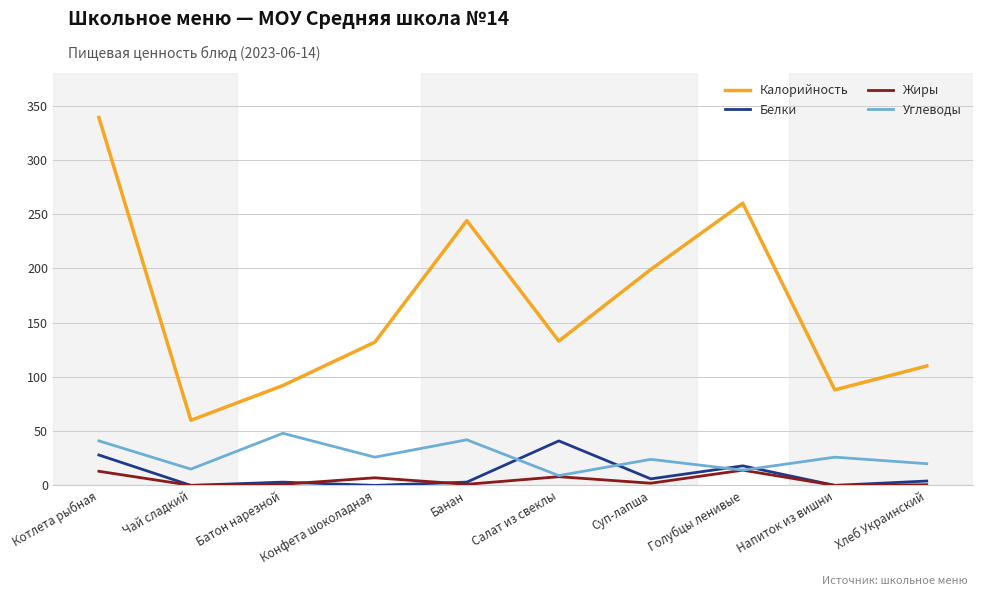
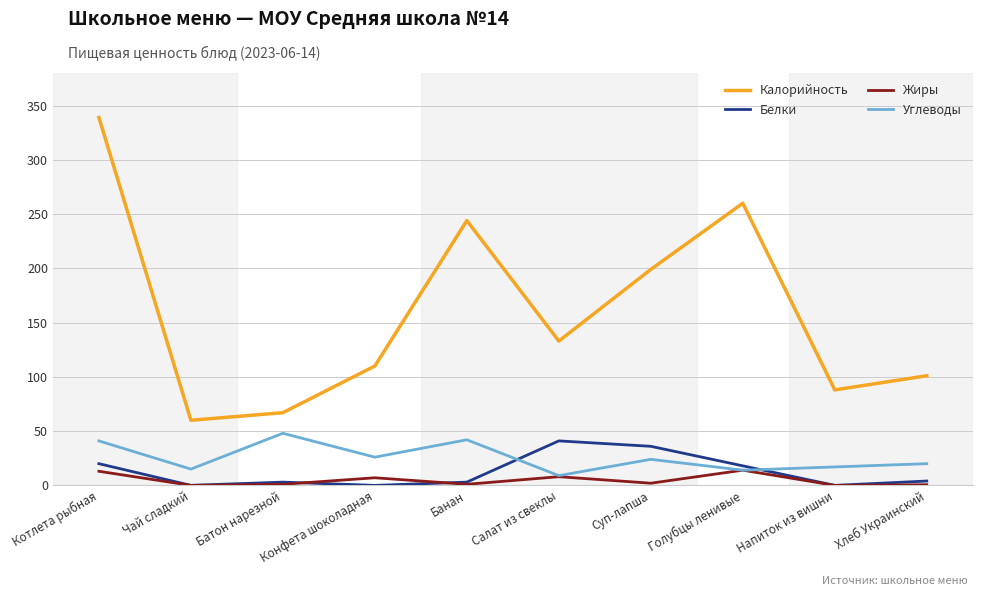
  {
    "Калорийность": {
      "Котлета рыбная": 339,
      "Чай сладкий": 60,
-     "Батон нарезной": 92,
-     "Конфета шоколадная": 132,
+     "Батон нарезной": 67,
+     "Конфета шоколадная": 110,
      "Банан": 244,
      "Салат из свеклы": 133,
      "Суп-лапша": 199,
      "Голубцы ленивые": 260,
      "Напиток из вишни": 88,
-     "Хлеб Украинский": 110
+     "Хлеб Украинский": 101
    },
    "Белки": {
-     "Котлета рыбная": 28,
+     "Котлета рыбная": 20,
      "Конфета шоколадная": 0,
      "Салат из свеклы": 41,
-     "Суп-лапша": 6,
+     "Суп-лапша": 36,
      "Голубцы ленивые": 18,
      "Хлеб Украинский": 4
    },
    "Жиры": {
      "Котлета рыбная": 13,
      "Конфета шоколадная": 7,
      "Суп-лапша": 2,
      "Хлеб Украинский": 1
    },
    "Углеводы": {
      "Котлета рыбная": 41,
      "Чай сладкий": 15,
      "Батон нарезной": 48,
      "Конфета шоколадная": 26,
      "Банан": 42,
      "Суп-лапша": 24,
-     "Напиток из вишни": 26,
+     "Напиток из вишни": 17,
      "Хлеб Украинский": 20
    }
  }
